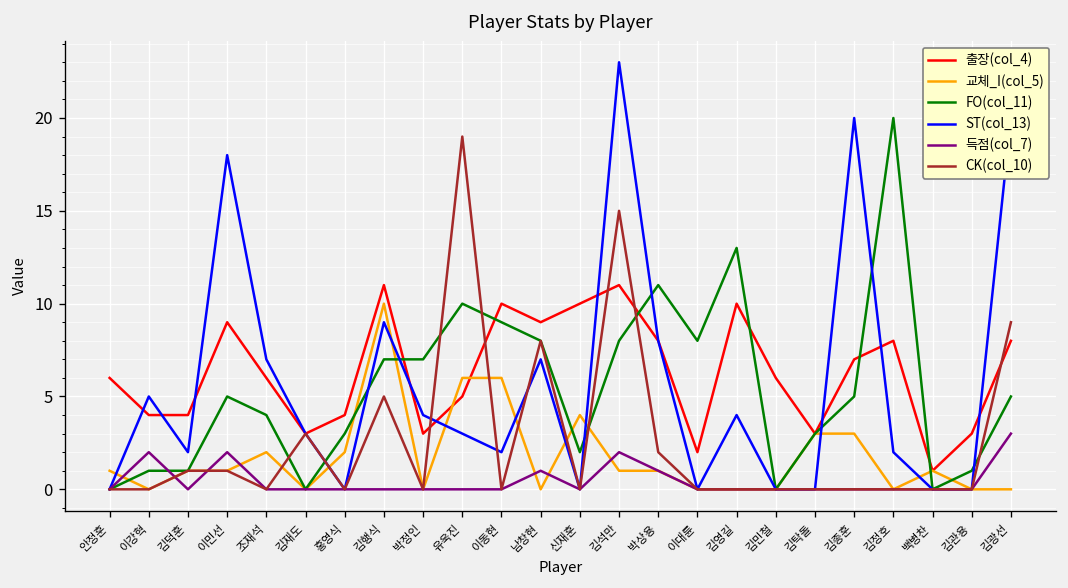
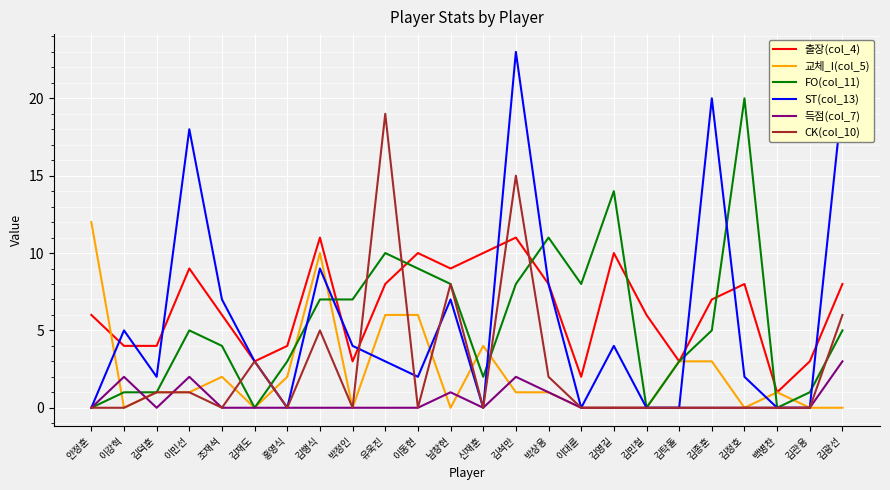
  {
    "출장(col_4)": {
      "안정훈": 6,
      "이강혁": 4,
      "김덕훈": 4,
      "이민선": 9,
      "조재석": 6,
      "홍영식": 4,
      "김행식": 11,
      "박정인": 3,
-     "유욱진": 5,
+     "유욱진": 8,
      "이동현": 10,
      "남창현": 9,
      "신재훈": 10,
      "김석만": 11,
      "이대륜": 2,
      "김영길": 10,
      "김민철": 6,
      "김종훈": 7,
      "김정호": 8,
      "김관용": 3,
      "김광선": 8
    },
    "교체_I(col_5)": {
-     "안정훈": 1,
+     "안정훈": 12,
      "조재석": 2,
      "홍영식": 2,
      "김행식": 10,
      "유욱진": 6,
      "이동현": 6,
      "남창현": 0,
      "신재훈": 4,
      "김석만": 1,
      "김종훈": 3,
      "김광선": 0
    },
    "FO(col_11)": {
      "이강혁": 1,
      "이민선": 5,
      "조재석": 4,
      "홍영식": 3,
      "김행식": 7,
      "박정인": 7,
      "유욱진": 10,
      "이동현": 9,
      "신재훈": 2,
      "김석만": 8,
      "박상용": 11,
      "이대륜": 8,
-     "김영길": 13,
+     "김영길": 14,
      "김종훈": 5,
      "김정호": 20,
      "김관용": 1,
      "김광선": 5
    },
    "ST(col_13)": {
      "이강혁": 5,
      "김덕훈": 2,
      "이민선": 18,
      "조재석": 7,
      "김행식": 9,
      "박정인": 4,
      "유욱진": 3,
      "이동현": 2,
      "남창현": 7,
      "김석만": 23,
      "김영길": 4,
      "김종훈": 20,
      "김정호": 2
    },
    "득점(col_7)": {
      "이강혁": 2,
      "김덕훈": 0,
      "이민선": 2,
      "김행식": 0,
      "유욱진": 0,
      "남창현": 1,
      "김석만": 2,
      "김광선": 3
    },
    "CK(col_10)": {
      "김행식": 5,
      "유욱진": 19,
      "김석만": 15,
      "박상용": 2,
-     "김광선": 9
+     "김광선": 6
    }
  }
